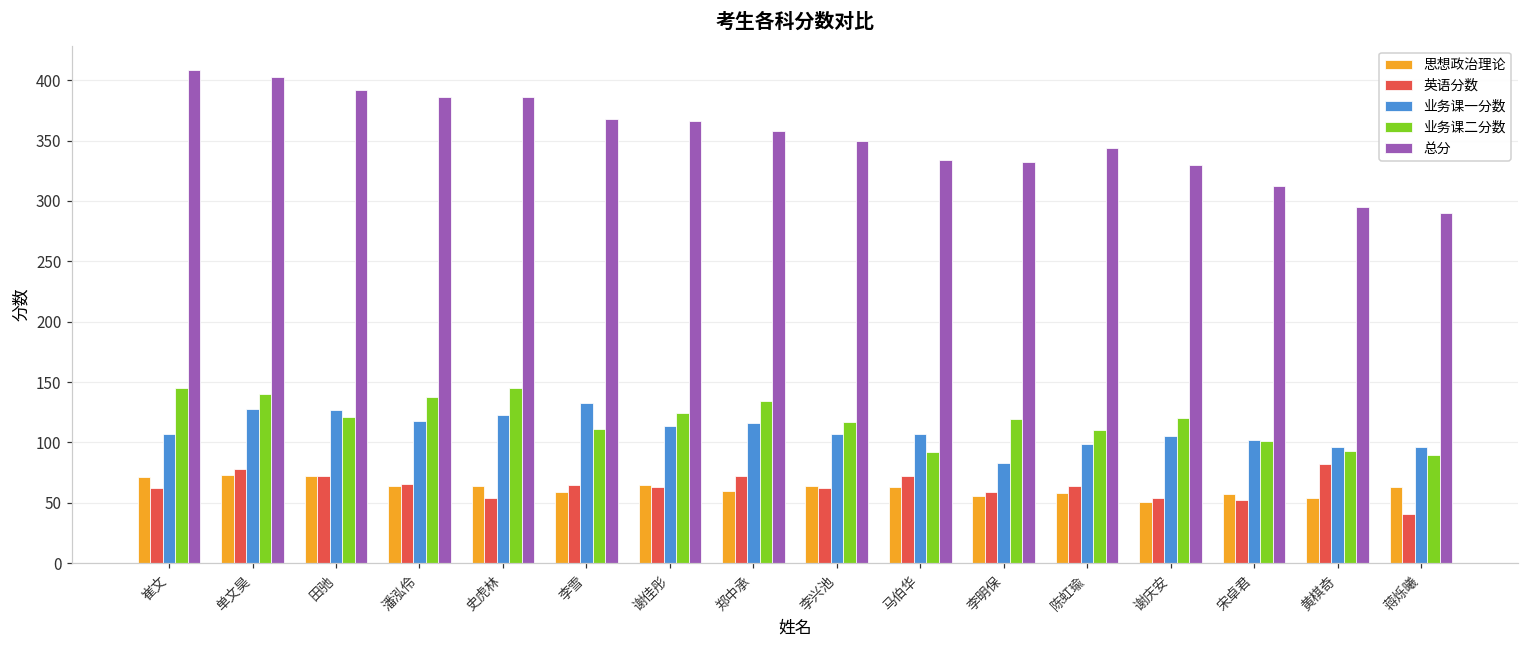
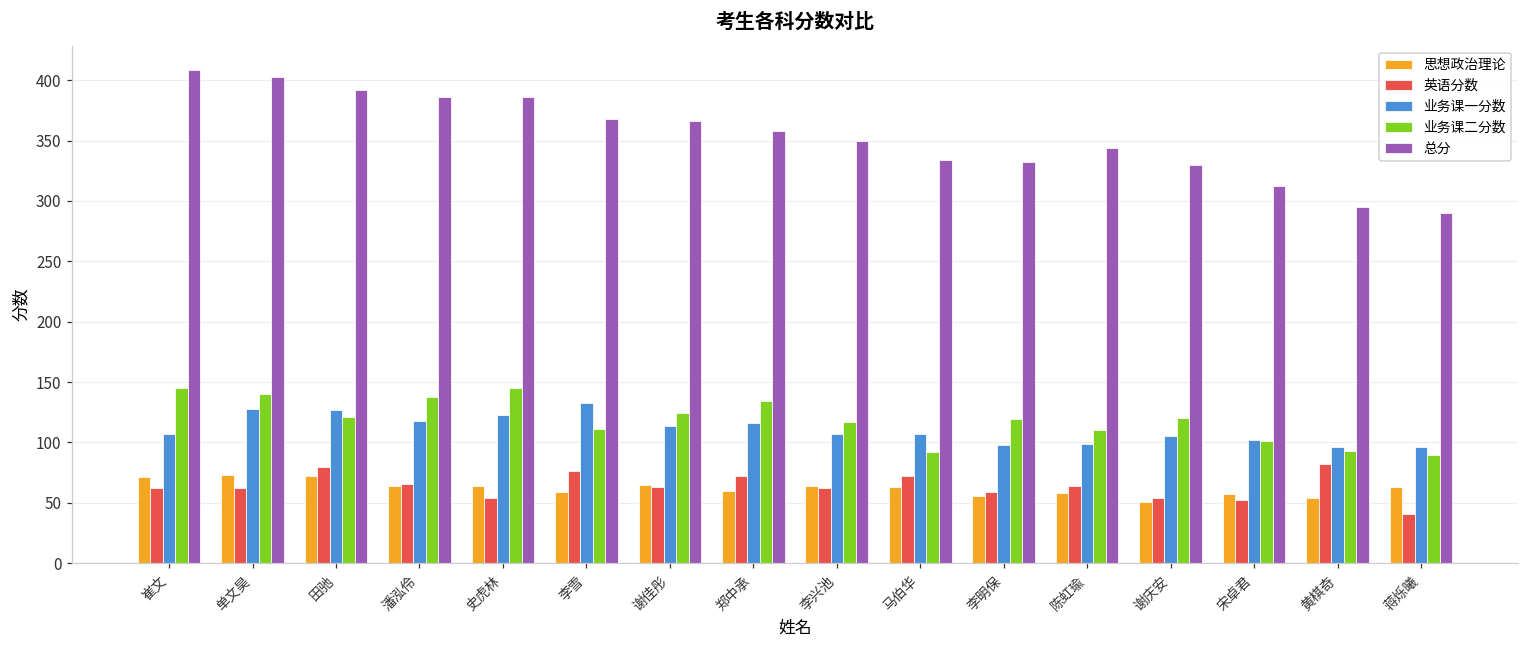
  {
    "思想政治理论": {
      "崔文": 71,
      "单文昊": 73,
      "田驰": 72,
      "潘泓伶": 64,
      "史虎林": 64,
      "李雪": 59,
      "谢佳彤": 65,
      "郑中承": 60,
      "李兴池": 64,
      "马伯华": 63,
      "李明保": 56,
      "陈虹瑜": 58,
      "谢庆安": 51,
      "宋卓君": 57,
      "黄棋奇": 54,
      "蒋烁曦": 63
    },
    "英语分数": {
      "崔文": 62,
-     "单文昊": 78,
-     "田驰": 72,
+     "单文昊": 62,
+     "田驰": 80,
      "潘泓伶": 66,
      "史虎林": 54,
-     "李雪": 65,
+     "李雪": 76,
      "谢佳彤": 63,
      "郑中承": 72,
      "李兴池": 62,
      "马伯华": 72,
      "李明保": 59,
      "陈虹瑜": 64,
      "谢庆安": 54,
      "宋卓君": 52,
      "黄棋奇": 82,
      "蒋烁曦": 41
    },
    "业务课一分数": {
      "崔文": 107,
      "单文昊": 128,
      "田驰": 127,
      "潘泓伶": 118,
      "史虎林": 123,
      "李雪": 133,
      "谢佳彤": 114,
      "郑中承": 116,
      "李兴池": 107,
      "马伯华": 107,
-     "李明保": 83,
+     "李明保": 98,
      "陈虹瑜": 99,
      "谢庆安": 105,
      "宋卓君": 102,
      "黄棋奇": 96,
      "蒋烁曦": 96
    },
    "业务课二分数": {
      "崔文": 145,
      "单文昊": 140,
      "田驰": 121,
      "潘泓伶": 138,
      "史虎林": 145,
      "李雪": 111,
      "谢佳彤": 124,
      "郑中承": 134,
      "李兴池": 117,
      "马伯华": 92,
      "李明保": 119,
      "陈虹瑜": 110,
      "谢庆安": 120,
      "宋卓君": 101,
      "黄棋奇": 93,
      "蒋烁曦": 90
    },
    "总分": {
      "崔文": 408,
      "单文昊": 403,
      "田驰": 392,
      "潘泓伶": 386,
      "史虎林": 386,
      "李雪": 368,
      "谢佳彤": 366,
      "郑中承": 358,
      "李兴池": 350,
      "马伯华": 334,
      "李明保": 332,
      "陈虹瑜": 344,
      "谢庆安": 330,
      "宋卓君": 312,
      "黄棋奇": 295,
      "蒋烁曦": 290
    }
  }
